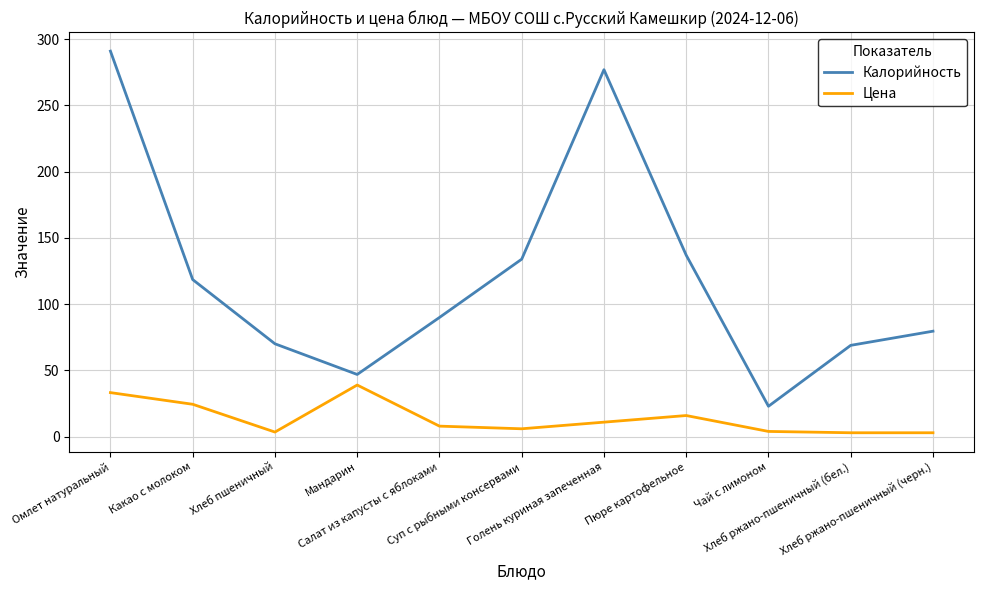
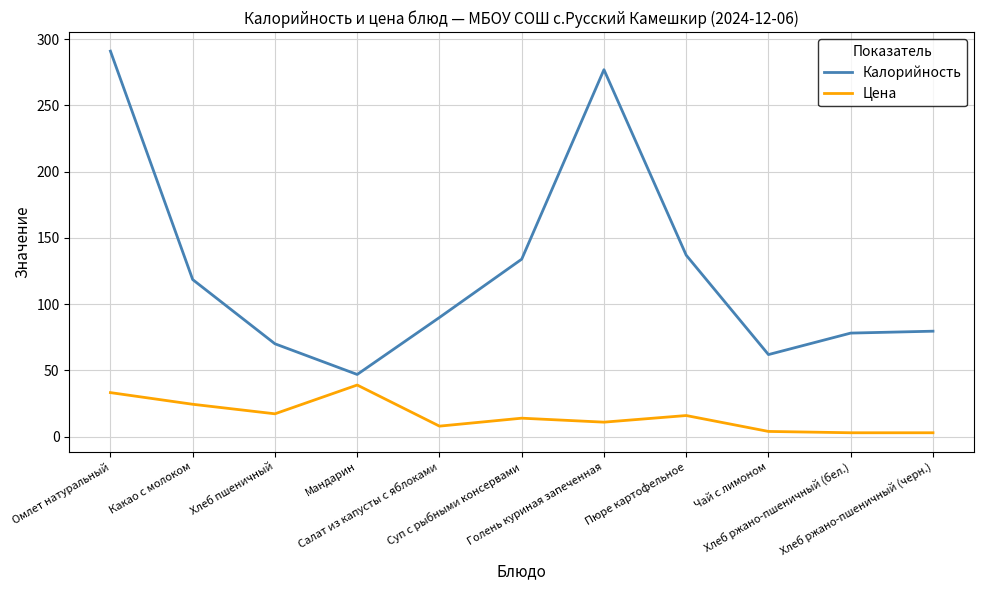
  {
    "Калорийность": {
      "Омлет натуральный": 291,
      "Какао с молоком": 119,
      "Хлеб пшеничный": 70,
      "Мандарин": 47,
      "Салат из капусты с яблоками": 90,
      "Суп с рыбными консервами": 134,
      "Голень куриная запеченная": 277,
      "Пюре картофельное": 137,
-     "Чай с лимоном": 23,
-     "Хлеб ржано-пшеничный (бел.)": 69,
+     "Чай с лимоном": 62,
+     "Хлеб ржано-пшеничный (бел.)": 78,
      "Хлеб ржано-пшеничный (черн.)": 80
    },
    "Цена": {
      "Омлет натуральный": 33,
      "Какао с молоком": 25,
-     "Хлеб пшеничный": 4,
+     "Хлеб пшеничный": 17,
      "Мандарин": 39,
      "Салат из капусты с яблоками": 8,
-     "Суп с рыбными консервами": 6,
+     "Суп с рыбными консервами": 14,
      "Голень куриная запеченная": 11,
      "Пюре картофельное": 16,
      "Чай с лимоном": 4,
      "Хлеб ржано-пшеничный (бел.)": 3,
      "Хлеб ржано-пшеничный (черн.)": 3
    }
  }
